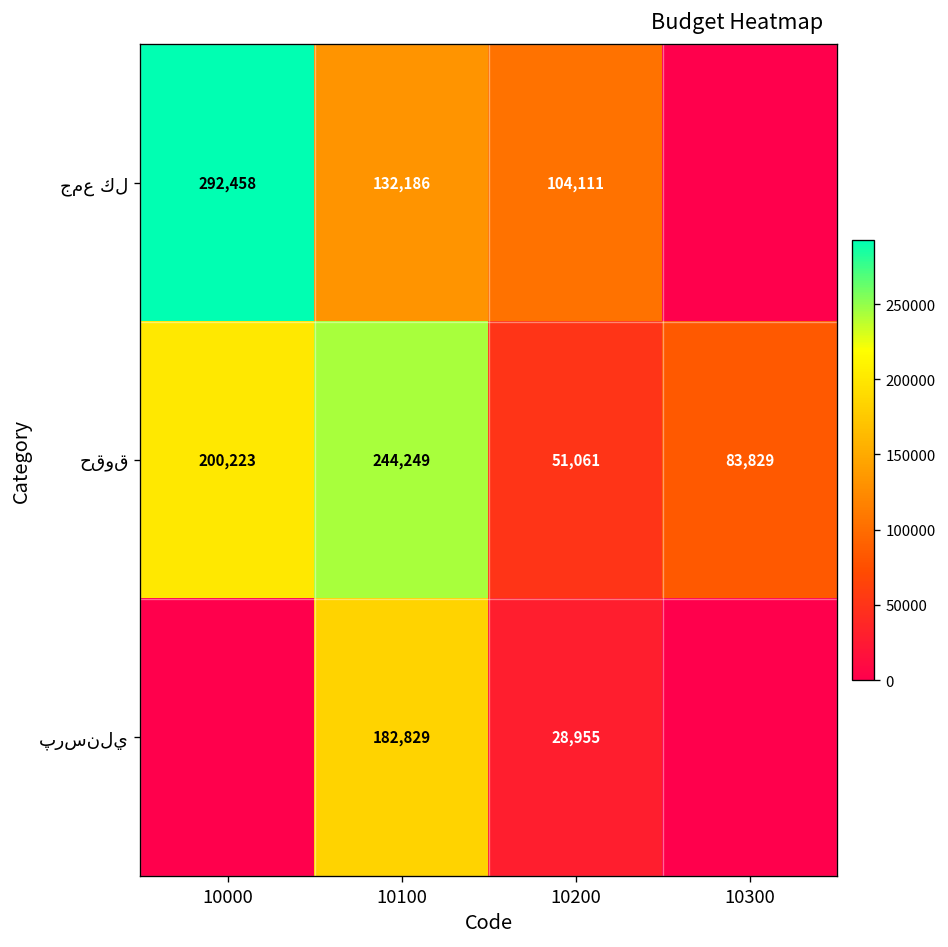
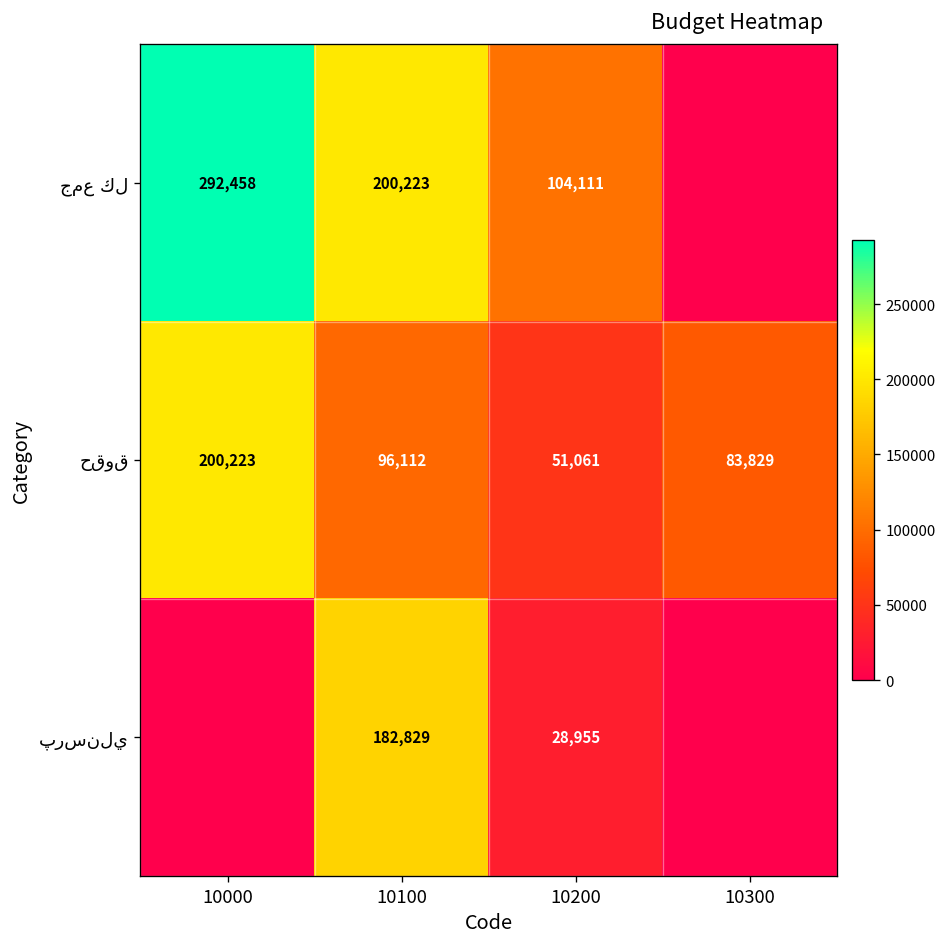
  {
    "جمع كل": {
      "10000": "292,458",
-     "10100": "132,186",
+     "10100": "200,223",
      "10200": "104,111"
    },
    "حقوق": {
      "10000": "200,223",
-     "10100": "244,249",
+     "10100": "96,112",
      "10200": "51,061",
      "10300": "83,829"
    },
    "پرسنلي": {
      "10100": "182,829",
      "10200": "28,955"
    }
  }
